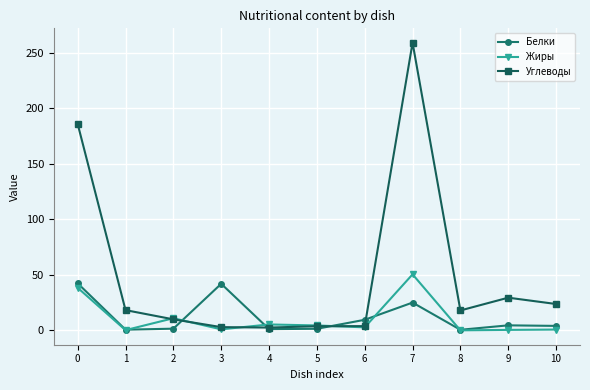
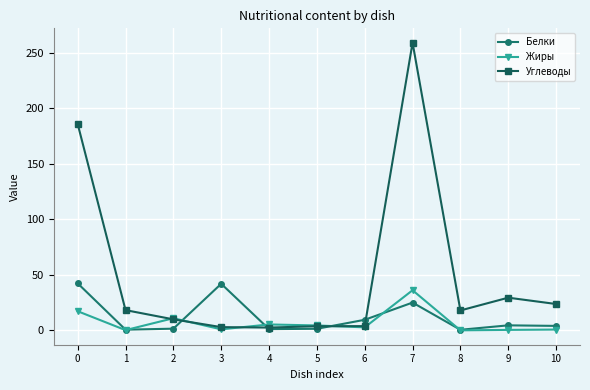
  {
    "Жиры": {
-     "0": 38,
+     "0": 17,
      "4": 5,
-     "7": 51,
+     "7": 36,
      "9": 1,
      "10": 1
    }
  }
